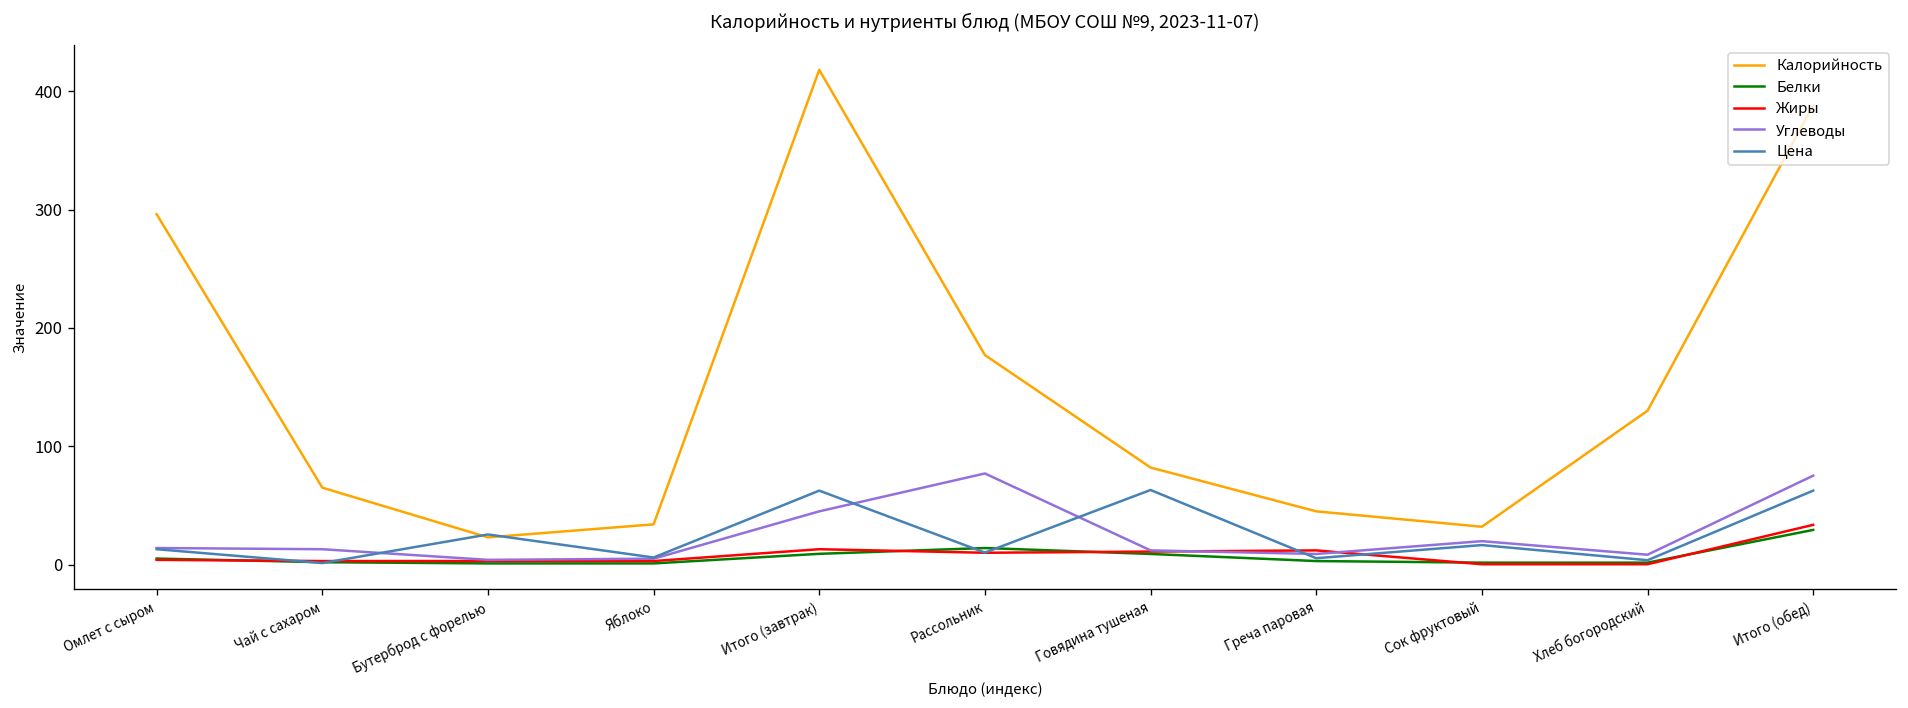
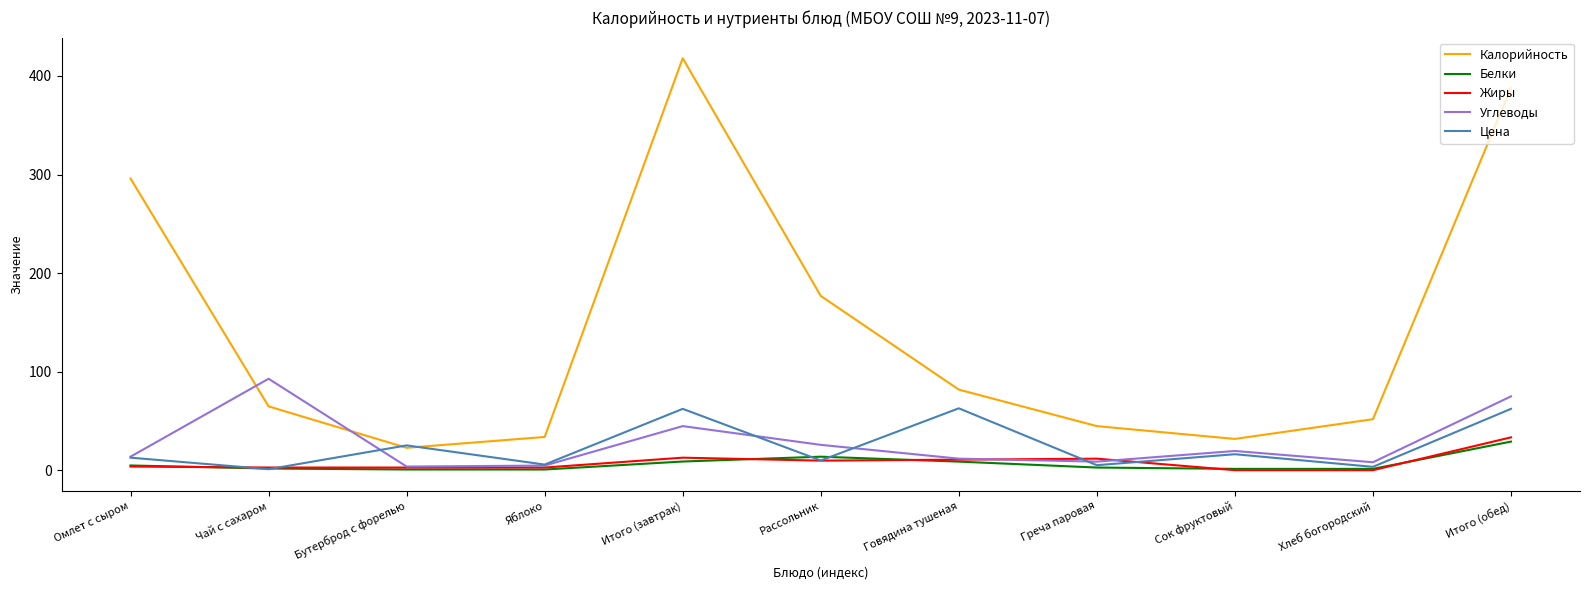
  {
    "Калорийность": {
      "Омлет с сыром": 300,
      "Чай с сахаром": 70,
      "Яблоко": 30,
      "Итого (завтрак)": 420,
      "Рассольник": 180,
      "Говядина тушеная": 80,
      "Греча паровая": 50,
      "Сок фруктовый": 30,
-     "Хлеб богородский": 130
+     "Хлеб богородский": 50
    },
    "Белки": {
      "Итого (завтрак)": 10,
      "Рассольник": 10,
      "Итого (обед)": 30
    },
    "Жиры": {
      "Итого (завтрак)": 10,
      "Греча паровая": 10,
      "Итого (обед)": 30
    },
    "Углеводы": {
-     "Чай с сахаром": 10,
+     "Чай с сахаром": 90,
      "Итого (завтрак)": 50,
-     "Рассольник": 80,
+     "Рассольник": 30,
      "Греча паровая": 10,
      "Сок фруктовый": 20,
      "Хлеб богородский": 10,
      "Итого (обед)": 80
    },
    "Цена": {
      "Итого (завтрак)": 60,
      "Говядина тушеная": 60,
      "Сок фруктовый": 20,
      "Итого (обед)": 60
    }
  }
